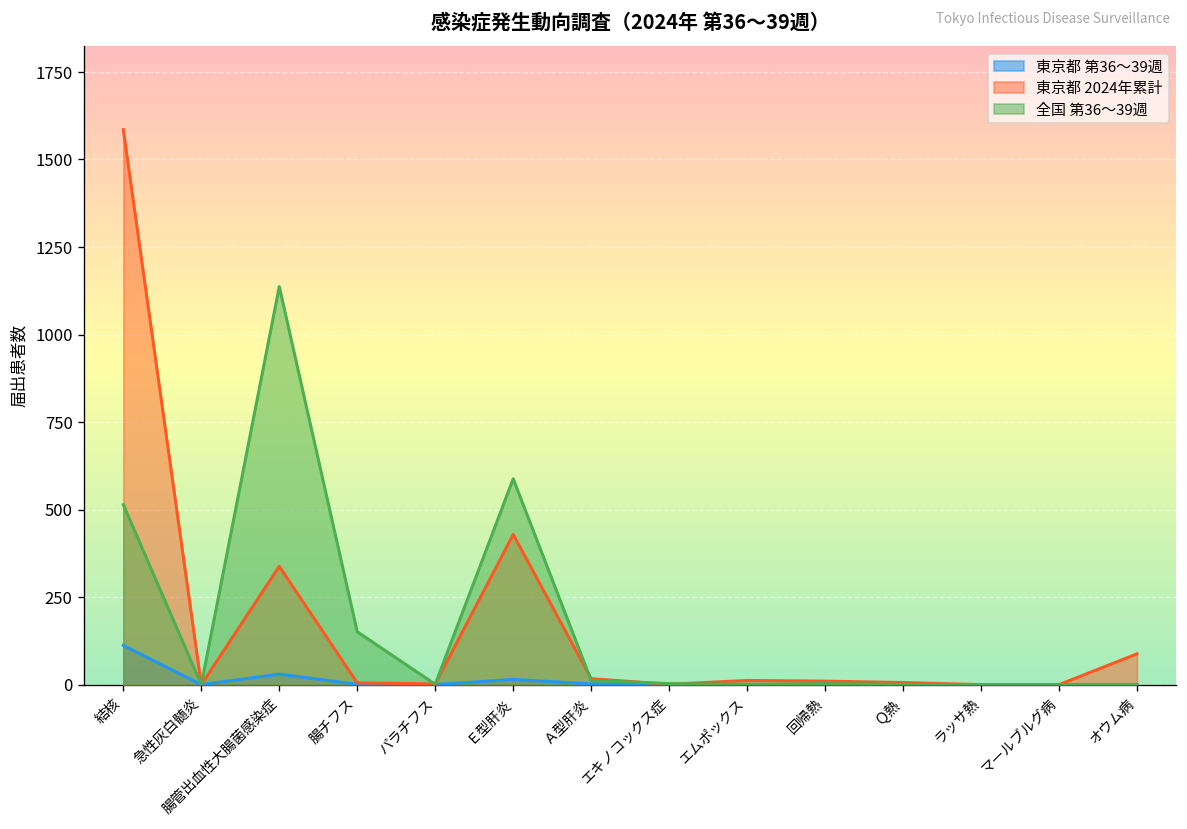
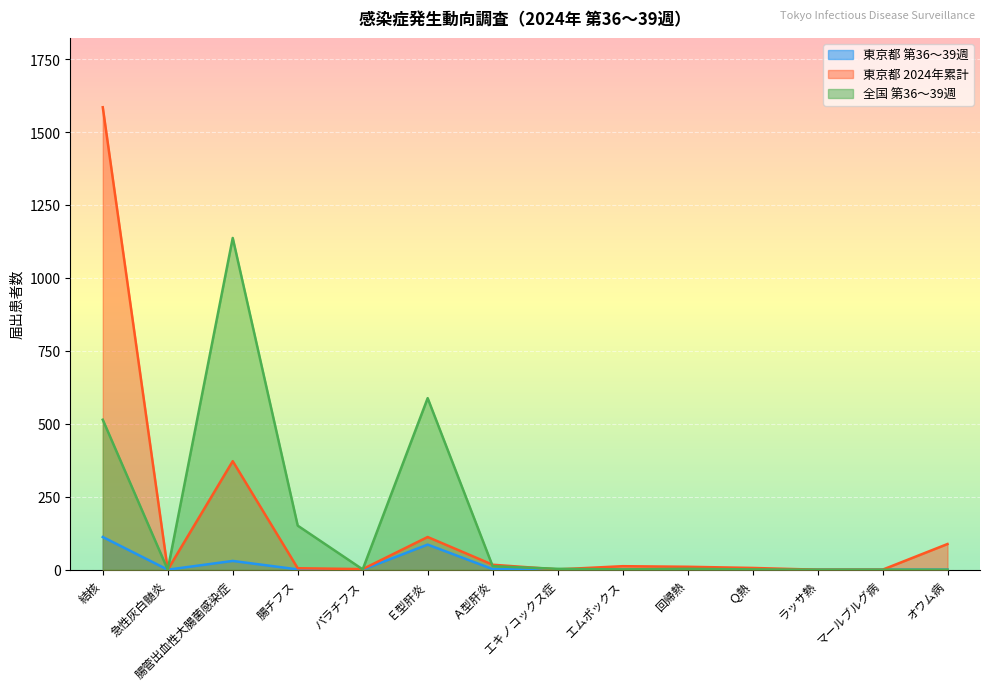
  {
    "東京都 第36～39週": {
      "結核": 110,
      "腸管出血性大腸菌感染症": 30,
-     "Ｅ型肝炎": 20,
+     "Ｅ型肝炎": 90,
      "Ａ型肝炎": 0
    },
    "東京都 2024年累計": {
      "結核": 1590,
-     "腸管出血性大腸菌感染症": 340,
-     "Ｅ型肝炎": 430,
+     "腸管出血性大腸菌感染症": 370,
+     "Ｅ型肝炎": 110,
      "エムポックス": 10,
      "オウム病": 90
    },
    "全国 第36～39週": {
      "結核": 510,
      "腸管出血性大腸菌感染症": 1140,
      "腸チフス": 150,
      "Ｅ型肝炎": 590
    }
  }
